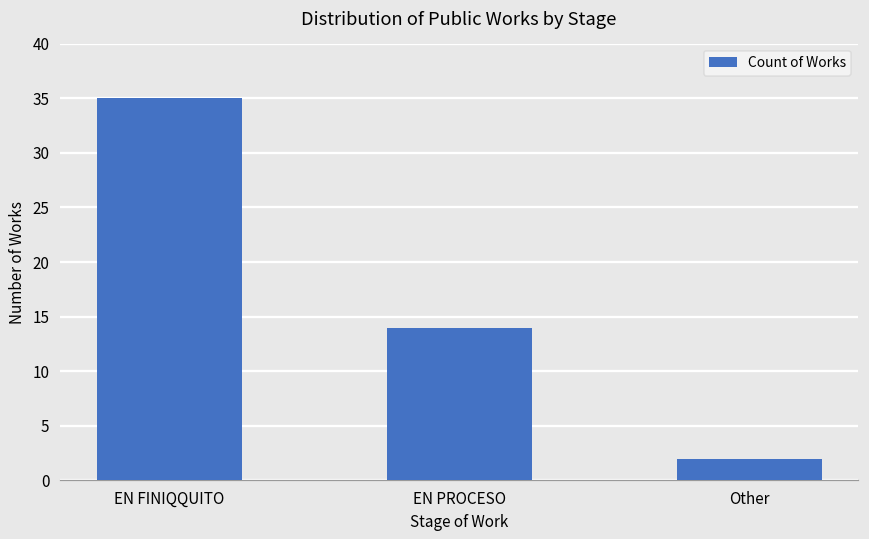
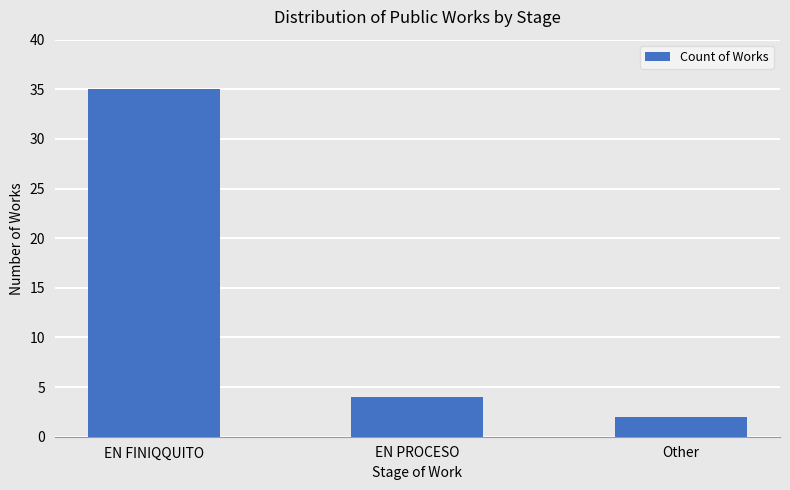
  {
    "EN FINIQQUITO": 35,
-   "EN PROCESO": 14,
+   "EN PROCESO": 4,
    "Other": 2
  }
